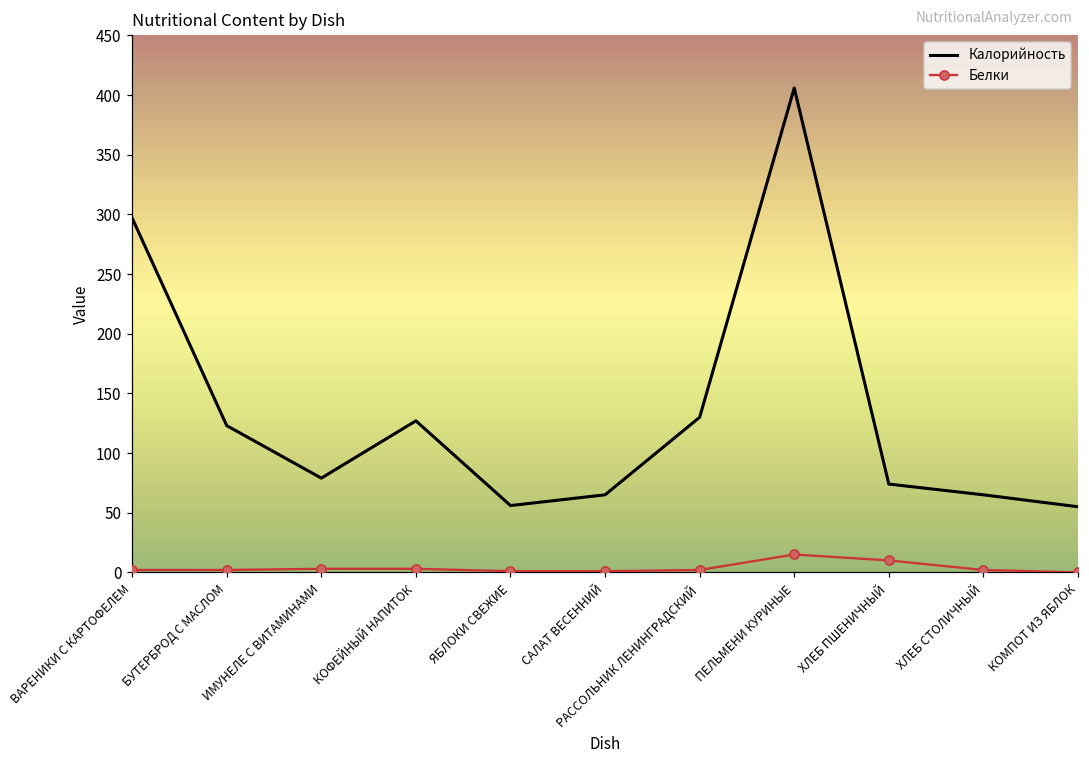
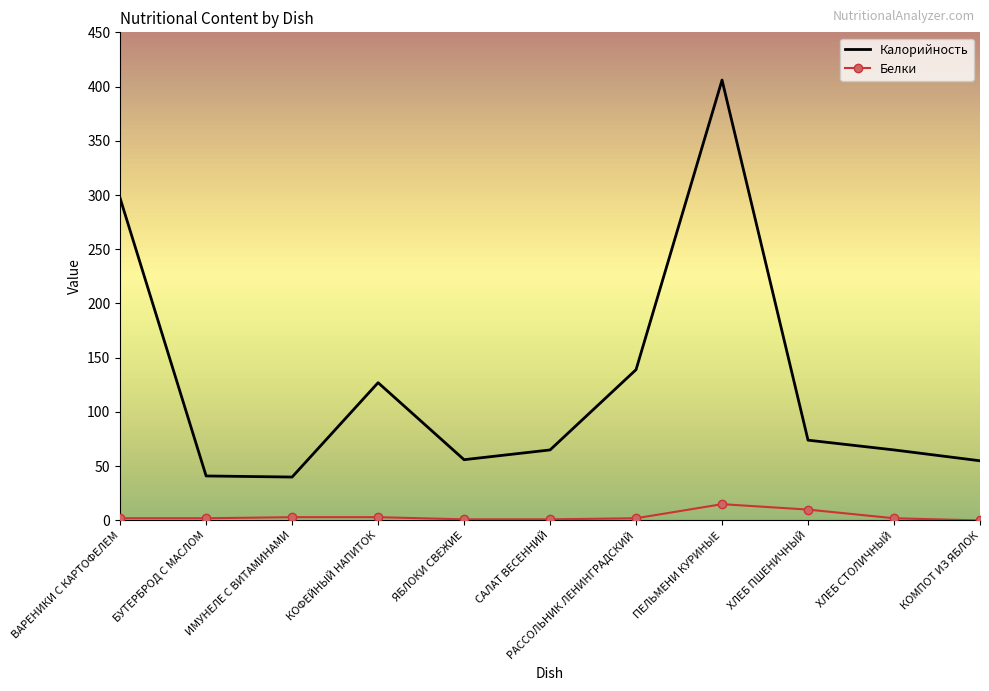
  {
    "Калорийность": {
      "ВАРЕНИКИ С КАРТОФЕЛЕМ": 297,
-     "БУТЕРБРОД С МАСЛОМ": 123,
-     "ИМУНЕЛЕ С ВИТАМИНАМИ": 79,
+     "БУТЕРБРОД С МАСЛОМ": 41,
+     "ИМУНЕЛЕ С ВИТАМИНАМИ": 40,
      "КОФЕЙНЫЙ НАПИТОК": 127,
      "ЯБЛОКИ СВЕЖИЕ": 56,
      "САЛАТ ВЕСЕННИЙ": 65,
-     "РАССОЛЬНИК ЛЕНИНГРАДСКИЙ": 130,
+     "РАССОЛЬНИК ЛЕНИНГРАДСКИЙ": 139,
      "ПЕЛЬМЕНИ КУРИНЫЕ": 406,
      "ХЛЕБ ПШЕНИЧНЫЙ": 74,
      "ХЛЕБ СТОЛИЧНЫЙ": 65,
      "КОМПОТ ИЗ ЯБЛОК": 55
    },
    "Белки": {
      "ВАРЕНИКИ С КАРТОФЕЛЕМ": 2,
      "БУТЕРБРОД С МАСЛОМ": 2,
      "ИМУНЕЛЕ С ВИТАМИНАМИ": 3,
      "КОФЕЙНЫЙ НАПИТОК": 3,
      "ЯБЛОКИ СВЕЖИЕ": 1,
      "САЛАТ ВЕСЕННИЙ": 1,
      "РАССОЛЬНИК ЛЕНИНГРАДСКИЙ": 2,
      "ПЕЛЬМЕНИ КУРИНЫЕ": 15,
      "ХЛЕБ ПШЕНИЧНЫЙ": 10,
      "ХЛЕБ СТОЛИЧНЫЙ": 2,
      "КОМПОТ ИЗ ЯБЛОК": 0
    }
  }
